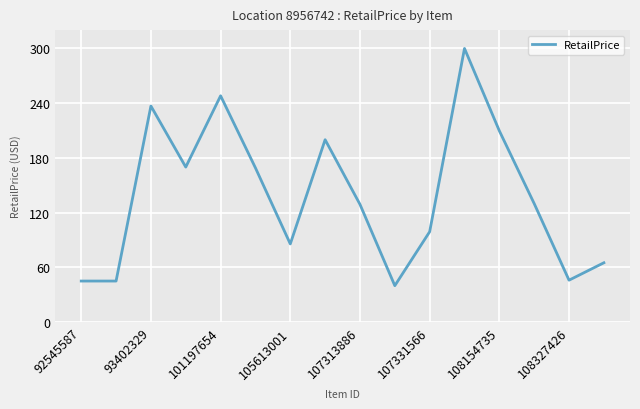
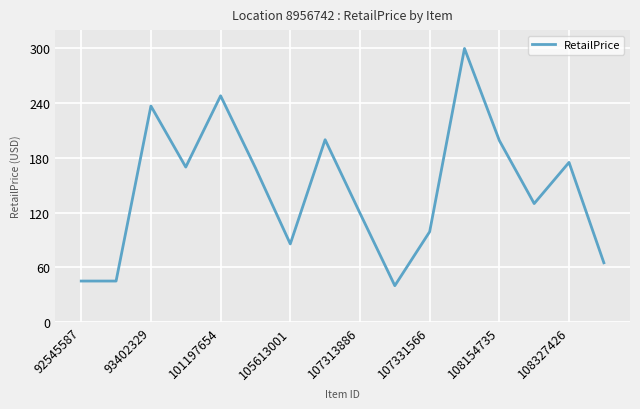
  {
    "92545587": 40,
    "93402329": 240,
    "101197654": 250,
    "105613001": 90,
-   "107313886": 130,
+   "107313886": 120,
    "107331566": 100,
-   "108154735": 210,
-   "108327426": 50
+   "108154735": 200,
+   "108327426": 180
  }
